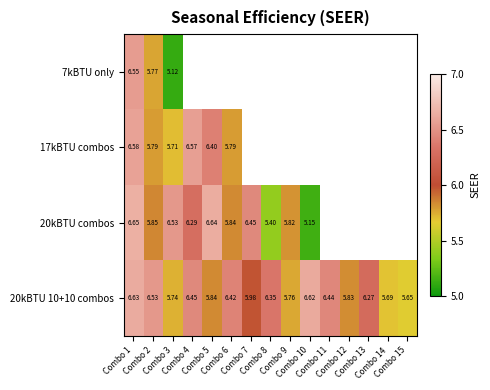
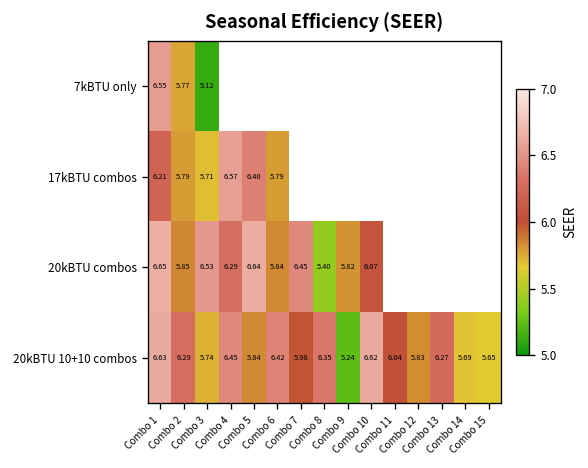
  {
    "7kBTU only": {
      "Combo 1": 6.55,
      "Combo 2": 5.77,
      "Combo 3": 5.12
    },
    "17kBTU combos": {
-     "Combo 1": 6.58,
+     "Combo 1": 6.21,
      "Combo 2": 5.79,
      "Combo 3": 5.71,
      "Combo 4": 6.57,
      "Combo 5": 6.40,
      "Combo 6": 5.79
    },
    "20kBTU combos": {
      "Combo 1": 6.65,
      "Combo 2": 5.85,
      "Combo 3": 6.53,
      "Combo 4": 6.29,
      "Combo 5": 6.64,
      "Combo 6": 5.84,
      "Combo 7": 6.45,
      "Combo 8": 5.40,
      "Combo 9": 5.82,
-     "Combo 10": 5.15
+     "Combo 10": 6.07
    },
    "20kBTU 10+10 combos": {
      "Combo 1": 6.63,
-     "Combo 2": 6.53,
+     "Combo 2": 6.29,
      "Combo 3": 5.74,
      "Combo 4": 6.45,
      "Combo 5": 5.84,
      "Combo 6": 6.42,
      "Combo 7": 5.98,
      "Combo 8": 6.35,
-     "Combo 9": 5.76,
+     "Combo 9": 5.24,
      "Combo 10": 6.62,
-     "Combo 11": 6.44,
+     "Combo 11": 6.04,
      "Combo 12": 5.83,
      "Combo 13": 6.27,
      "Combo 14": 5.69,
      "Combo 15": 5.65
    }
  }
